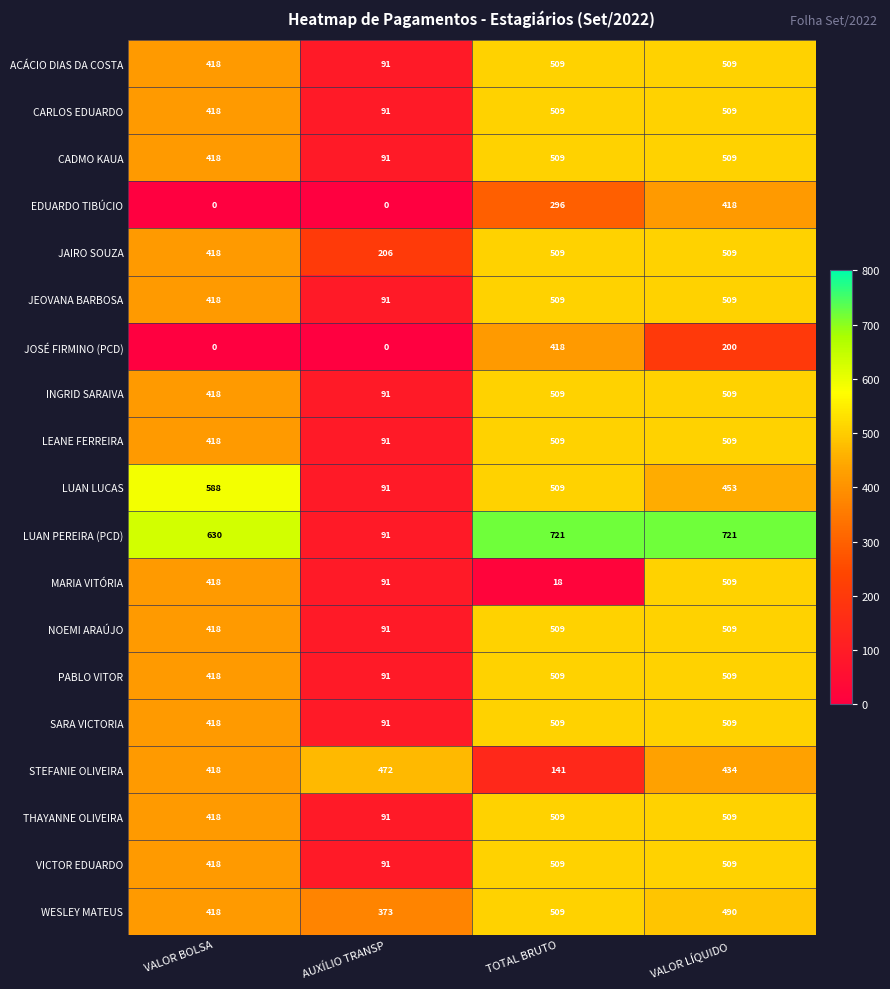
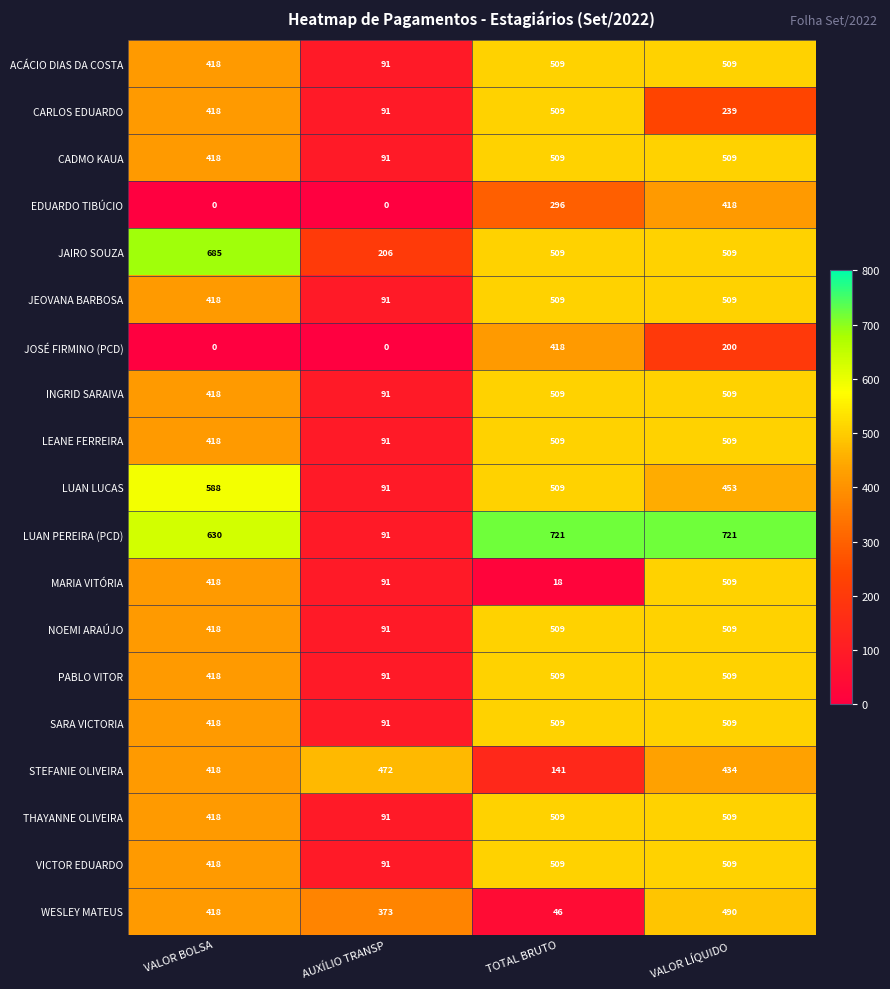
  {
    "ACÁCIO DIAS DA COSTA": {
      "VALOR BOLSA": 418,
      "AUXÍLIO TRANSP": 91,
      "TOTAL BRUTO": 509,
      "VALOR LÍQUIDO": 509
    },
    "CARLOS EDUARDO": {
      "VALOR BOLSA": 418,
      "AUXÍLIO TRANSP": 91,
      "TOTAL BRUTO": 509,
-     "VALOR LÍQUIDO": 509
+     "VALOR LÍQUIDO": 239
    },
    "CADMO KAUA": {
      "VALOR BOLSA": 418,
      "AUXÍLIO TRANSP": 91,
      "TOTAL BRUTO": 509,
      "VALOR LÍQUIDO": 509
    },
    "EDUARDO TIBÚCIO": {
      "VALOR BOLSA": 0,
      "AUXÍLIO TRANSP": 0,
      "TOTAL BRUTO": 296,
      "VALOR LÍQUIDO": 418
    },
    "JAIRO SOUZA": {
-     "VALOR BOLSA": 418,
+     "VALOR BOLSA": 685,
      "AUXÍLIO TRANSP": 206,
      "TOTAL BRUTO": 509,
      "VALOR LÍQUIDO": 509
    },
    "JEOVANA BARBOSA": {
      "VALOR BOLSA": 418,
      "AUXÍLIO TRANSP": 91,
      "TOTAL BRUTO": 509,
      "VALOR LÍQUIDO": 509
    },
    "JOSÉ FIRMINO (PCD)": {
      "VALOR BOLSA": 0,
      "AUXÍLIO TRANSP": 0,
      "TOTAL BRUTO": 418,
      "VALOR LÍQUIDO": 200
    },
    "INGRID SARAIVA": {
      "VALOR BOLSA": 418,
      "AUXÍLIO TRANSP": 91,
      "TOTAL BRUTO": 509,
      "VALOR LÍQUIDO": 509
    },
    "LEANE FERREIRA": {
      "VALOR BOLSA": 418,
      "AUXÍLIO TRANSP": 91,
      "TOTAL BRUTO": 509,
      "VALOR LÍQUIDO": 509
    },
    "LUAN LUCAS": {
      "VALOR BOLSA": 588,
      "AUXÍLIO TRANSP": 91,
      "TOTAL BRUTO": 509,
      "VALOR LÍQUIDO": 453
    },
    "LUAN PEREIRA (PCD)": {
      "VALOR BOLSA": 630,
      "AUXÍLIO TRANSP": 91,
      "TOTAL BRUTO": 721,
      "VALOR LÍQUIDO": 721
    },
    "MARIA VITÓRIA": {
      "VALOR BOLSA": 418,
      "AUXÍLIO TRANSP": 91,
      "TOTAL BRUTO": 18,
      "VALOR LÍQUIDO": 509
    },
    "NOEMI ARAÚJO": {
      "VALOR BOLSA": 418,
      "AUXÍLIO TRANSP": 91,
      "TOTAL BRUTO": 509,
      "VALOR LÍQUIDO": 509
    },
    "PABLO VITOR": {
      "VALOR BOLSA": 418,
      "AUXÍLIO TRANSP": 91,
      "TOTAL BRUTO": 509,
      "VALOR LÍQUIDO": 509
    },
    "SARA VICTORIA": {
      "VALOR BOLSA": 418,
      "AUXÍLIO TRANSP": 91,
      "TOTAL BRUTO": 509,
      "VALOR LÍQUIDO": 509
    },
    "STEFANIE OLIVEIRA": {
      "VALOR BOLSA": 418,
      "AUXÍLIO TRANSP": 472,
      "TOTAL BRUTO": 141,
      "VALOR LÍQUIDO": 434
    },
    "THAYANNE OLIVEIRA": {
      "VALOR BOLSA": 418,
      "AUXÍLIO TRANSP": 91,
      "TOTAL BRUTO": 509,
      "VALOR LÍQUIDO": 509
    },
    "VICTOR EDUARDO": {
      "VALOR BOLSA": 418,
      "AUXÍLIO TRANSP": 91,
      "TOTAL BRUTO": 509,
      "VALOR LÍQUIDO": 509
    },
    "WESLEY MATEUS": {
      "VALOR BOLSA": 418,
      "AUXÍLIO TRANSP": 373,
-     "TOTAL BRUTO": 509,
+     "TOTAL BRUTO": 46,
      "VALOR LÍQUIDO": 490
    }
  }
